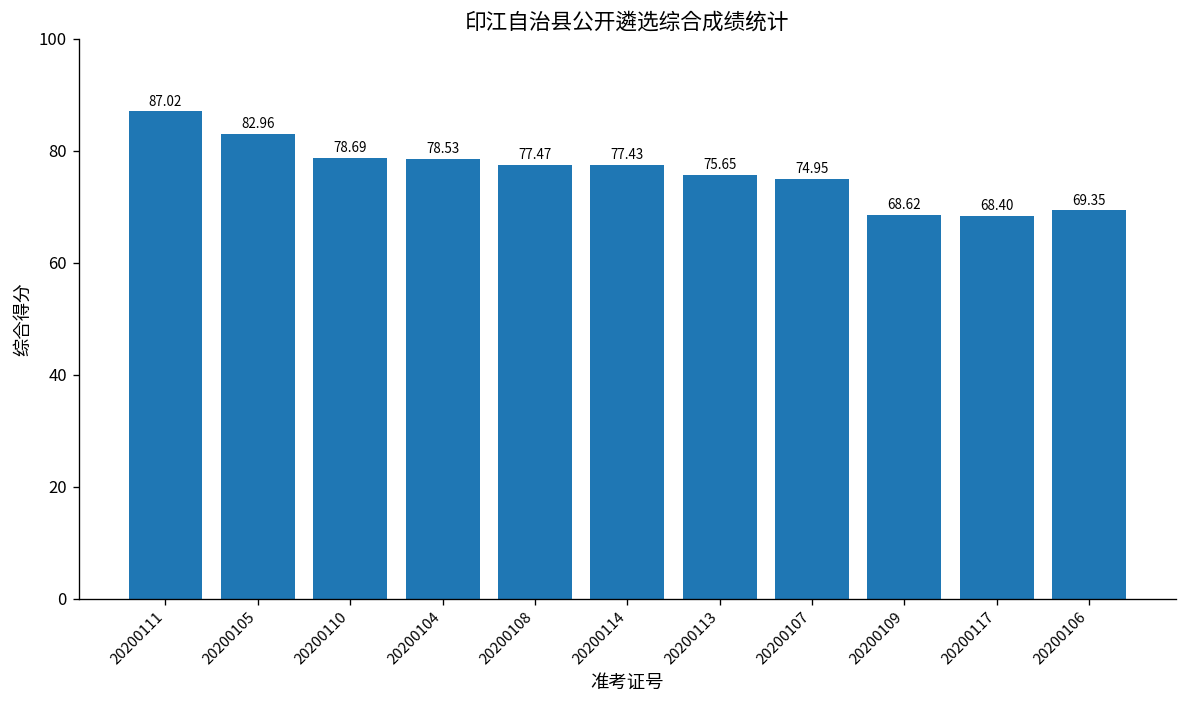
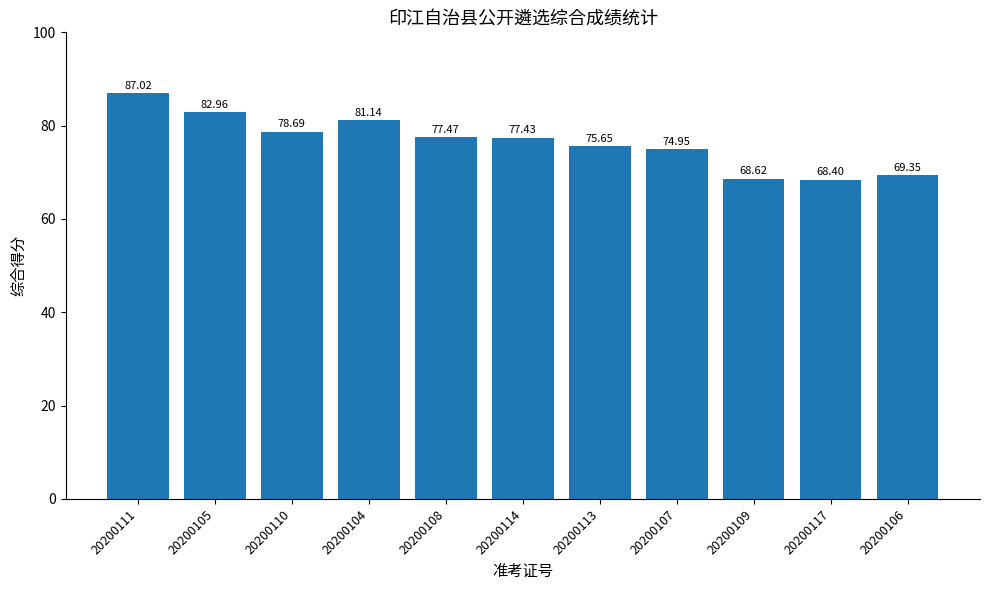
  {
    "20200111": 87.02,
    "20200105": 82.96,
    "20200110": 78.69,
-   "20200104": 78.53,
+   "20200104": 81.14,
    "20200108": 77.47,
    "20200114": 77.43,
    "20200113": 75.65,
    "20200107": 74.95,
    "20200109": 68.62,
    "20200117": 68.40,
    "20200106": 69.35
  }
